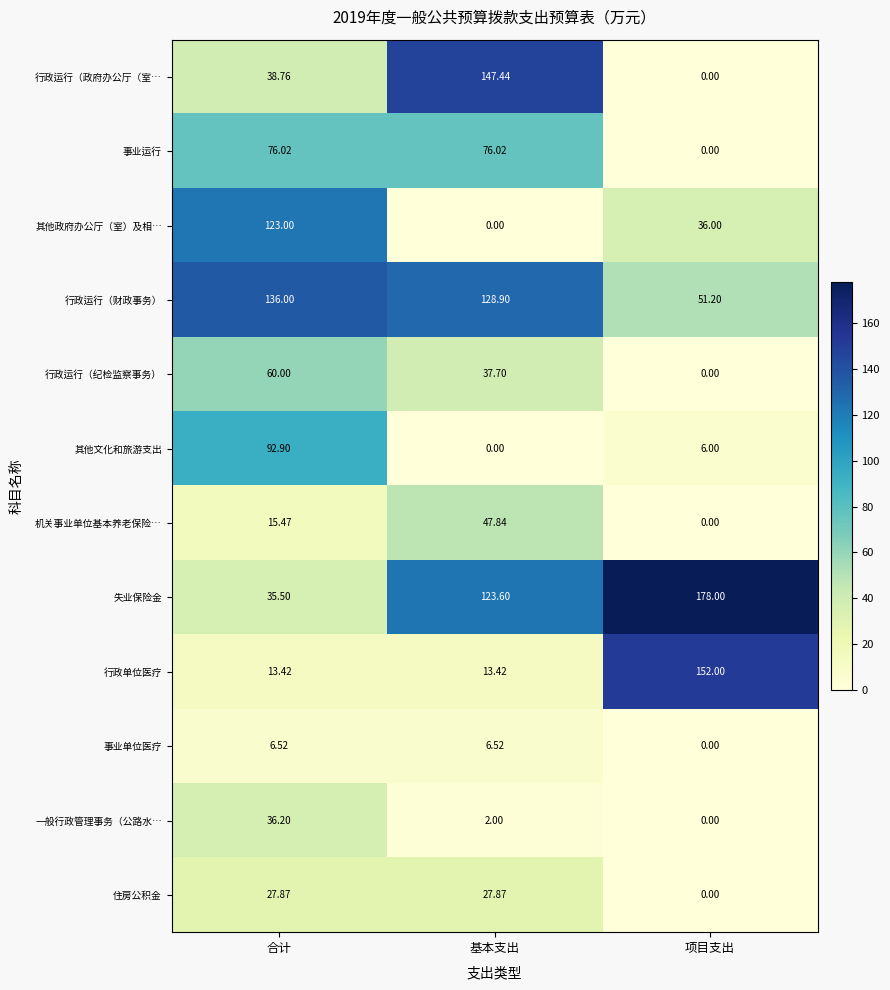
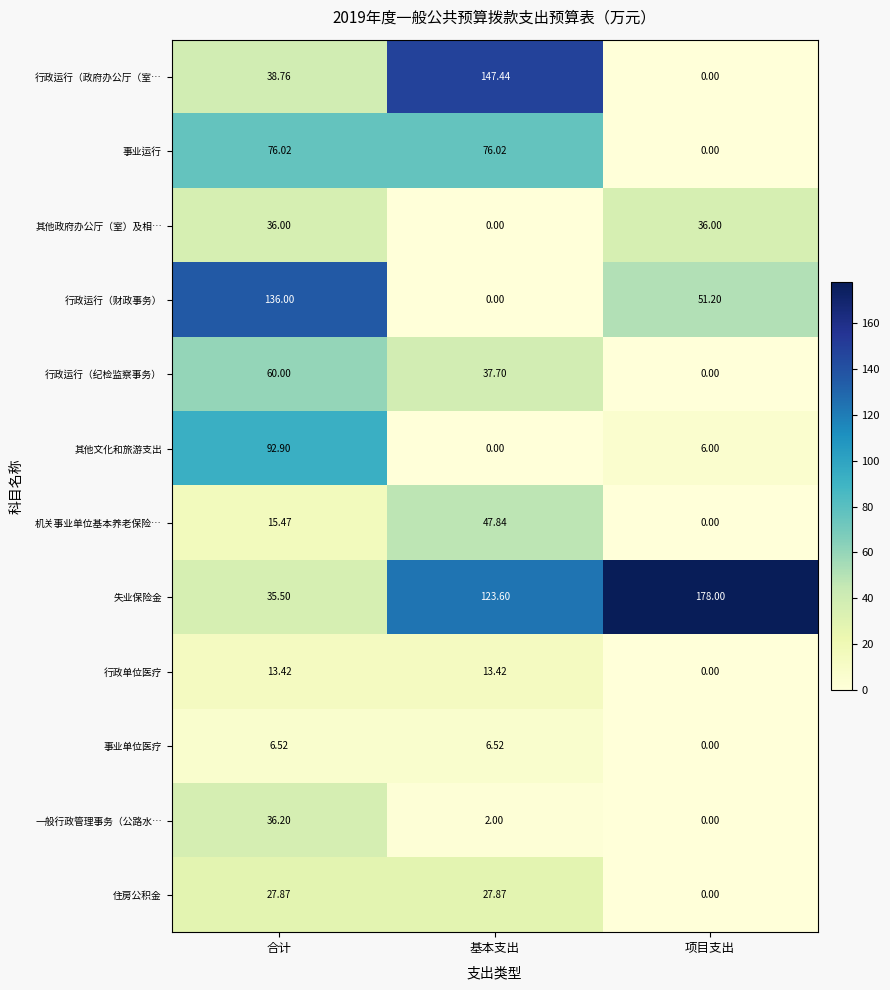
  {
    "行政运行（政府办公厅（室…": {
      "合计": 38.76,
      "基本支出": 147.44,
      "项目支出": 0.00
    },
    "事业运行": {
      "合计": 76.02,
      "基本支出": 76.02,
      "项目支出": 0.00
    },
    "其他政府办公厅（室）及相…": {
-     "合计": 123.00,
+     "合计": 36.00,
      "基本支出": 0.00,
      "项目支出": 36.00
    },
    "行政运行（财政事务）": {
      "合计": 136.00,
-     "基本支出": 128.90,
+     "基本支出": 0.00,
      "项目支出": 51.20
    },
    "行政运行（纪检监察事务）": {
      "合计": 60.00,
      "基本支出": 37.70,
      "项目支出": 0.00
    },
    "其他文化和旅游支出": {
      "合计": 92.90,
      "基本支出": 0.00,
      "项目支出": 6.00
    },
    "机关事业单位基本养老保险…": {
      "合计": 15.47,
      "基本支出": 47.84,
      "项目支出": 0.00
    },
    "失业保险金": {
      "合计": 35.50,
      "基本支出": 123.60,
      "项目支出": 178.00
    },
    "行政单位医疗": {
      "合计": 13.42,
      "基本支出": 13.42,
-     "项目支出": 152.00
+     "项目支出": 0.00
    },
    "事业单位医疗": {
      "合计": 6.52,
      "基本支出": 6.52,
      "项目支出": 0.00
    },
    "一般行政管理事务（公路水…": {
      "合计": 36.20,
      "基本支出": 2.00,
      "项目支出": 0.00
    },
    "住房公积金": {
      "合计": 27.87,
      "基本支出": 27.87,
      "项目支出": 0.00
    }
  }
